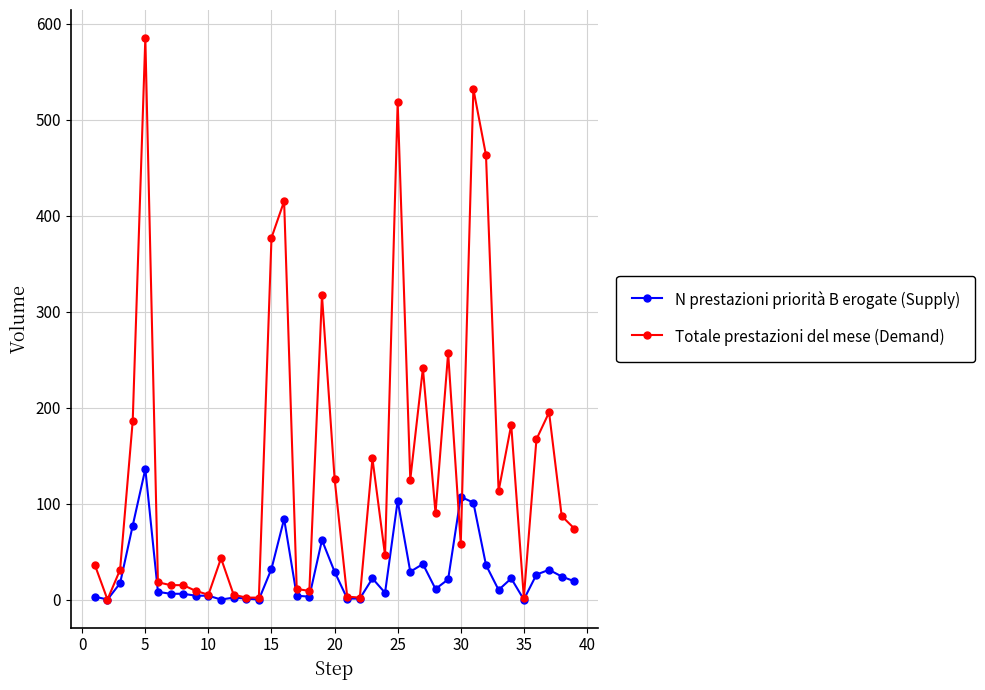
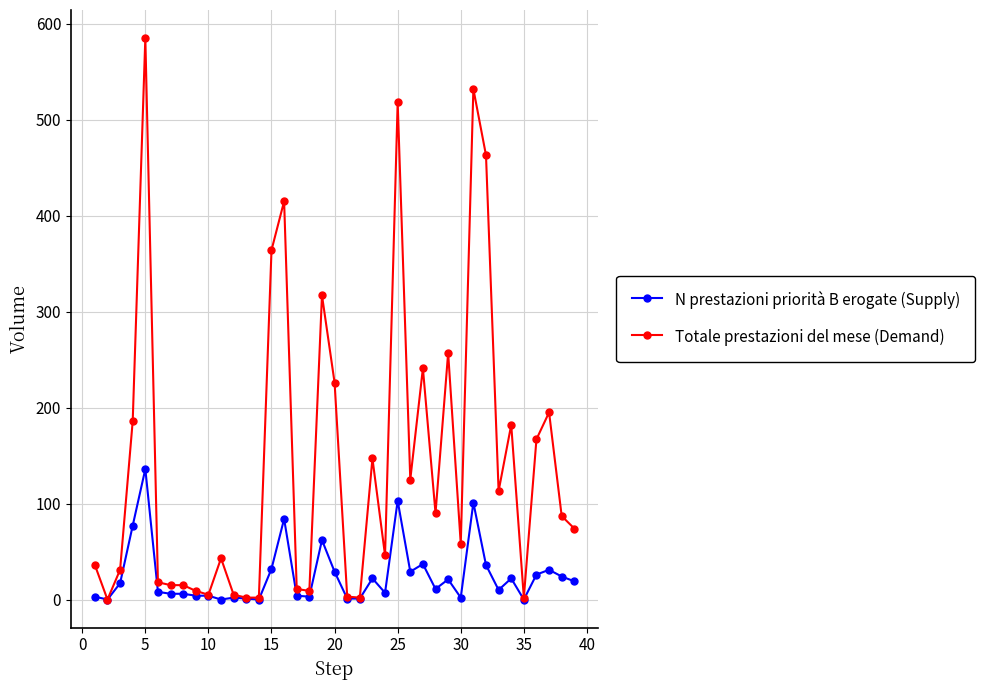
  {
    "N prestazioni priorità B erogate (Supply)": {
      "5": 140,
      "15": 30,
      "20": 30,
      "25": 100,
-     "30": 110
+     "30": 0
    },
    "Totale prestazioni del mese (Demand)": {
      "5": 590,
-     "15": 380,
-     "20": 130,
+     "15": 360,
+     "20": 230,
      "25": 520,
      "30": 60
    }
  }
